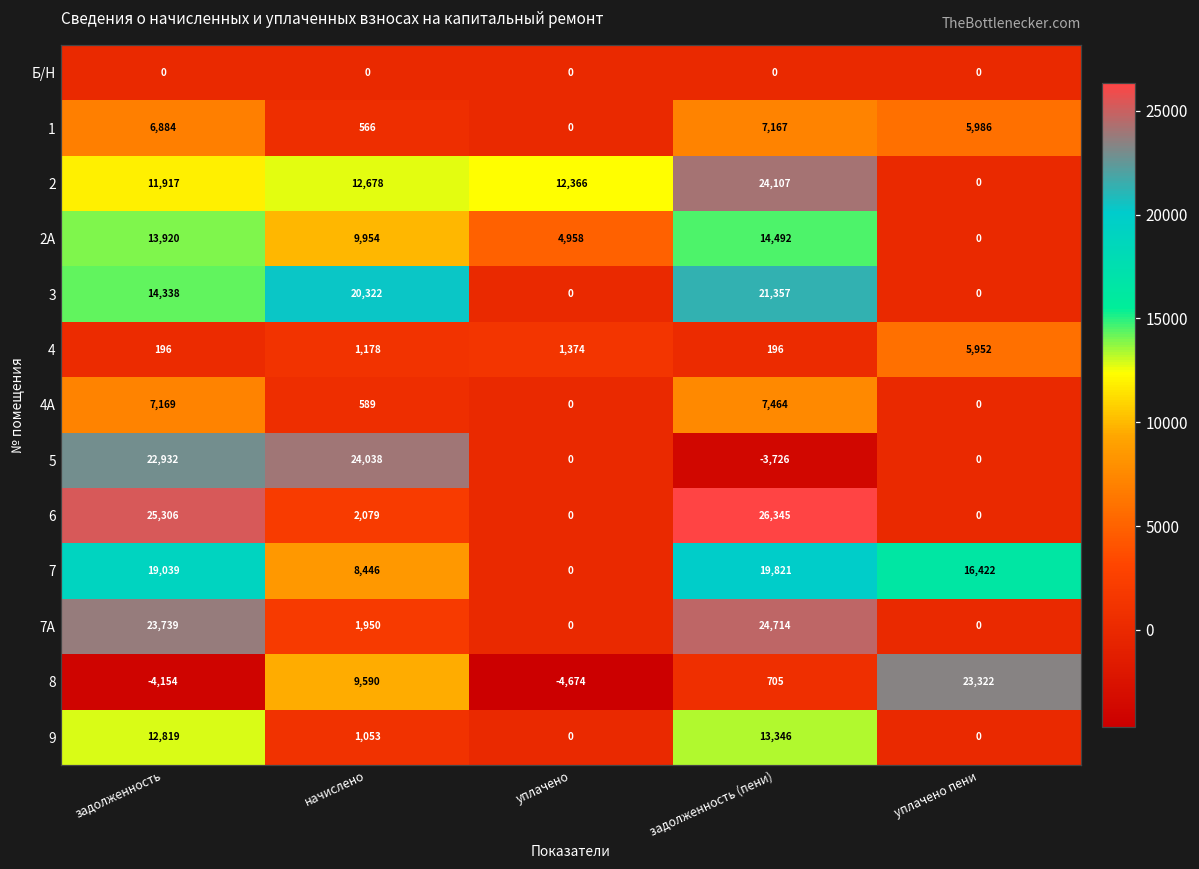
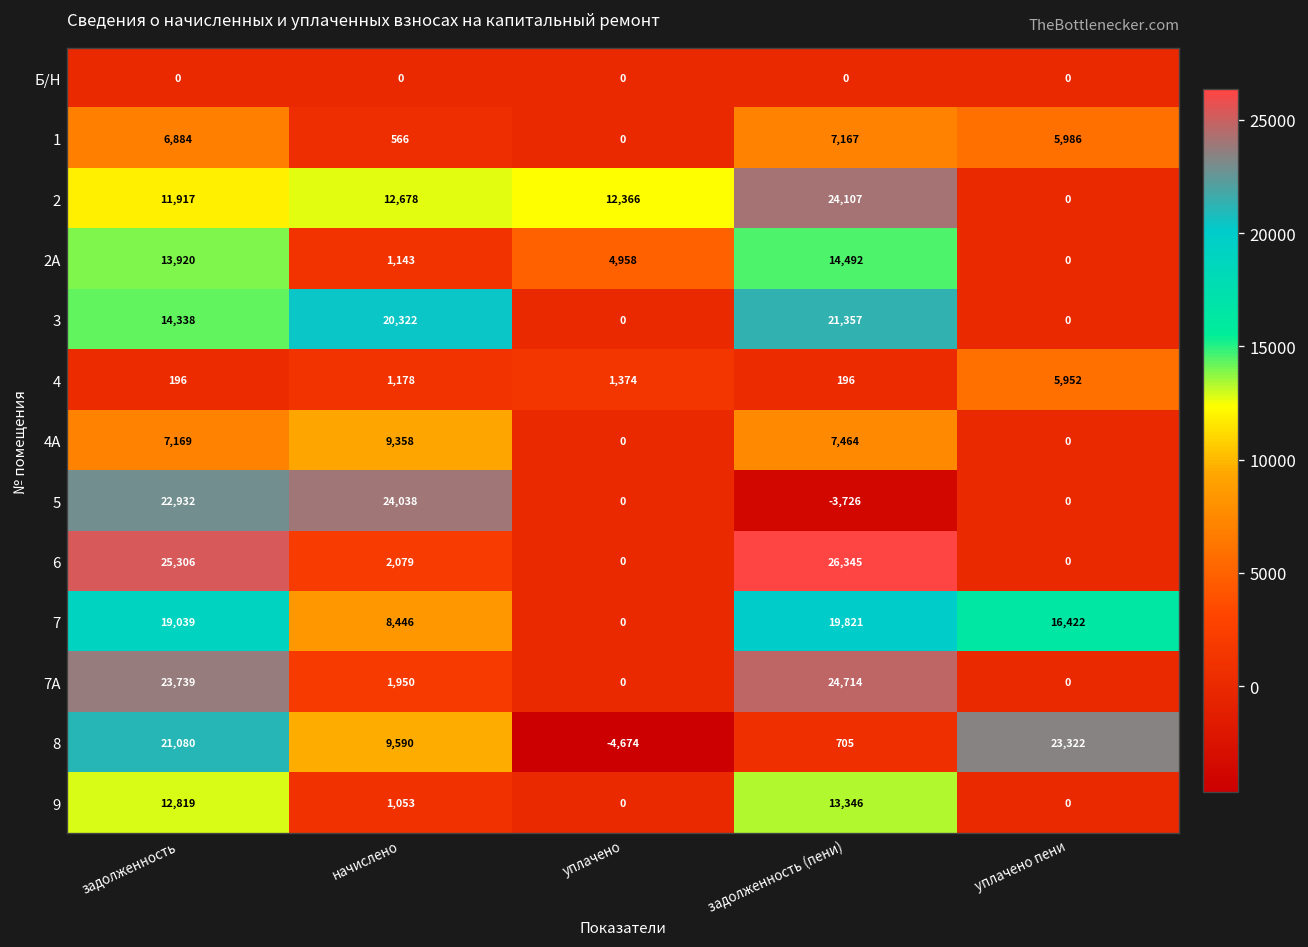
  {
    "Б/Н": {
      "задолженность": "0",
      "начислено": "0",
      "уплачено": "0",
      "задолженность (пени)": "0",
      "уплачено пени": "0"
    },
    "1": {
      "задолженность": "6,884",
      "начислено": "566",
      "уплачено": "0",
      "задолженность (пени)": "7,167",
      "уплачено пени": "5,986"
    },
    "2": {
      "задолженность": "11,917",
      "начислено": "12,678",
      "уплачено": "12,366",
      "задолженность (пени)": "24,107",
      "уплачено пени": "0"
    },
    "2А": {
      "задолженность": "13,920",
-     "начислено": "9,954",
+     "начислено": "1,143",
      "уплачено": "4,958",
      "задолженность (пени)": "14,492",
      "уплачено пени": "0"
    },
    "3": {
      "задолженность": "14,338",
      "начислено": "20,322",
      "уплачено": "0",
      "задолженность (пени)": "21,357",
      "уплачено пени": "0"
    },
    "4": {
      "задолженность": "196",
      "начислено": "1,178",
      "уплачено": "1,374",
      "задолженность (пени)": "196",
      "уплачено пени": "5,952"
    },
    "4А": {
      "задолженность": "7,169",
-     "начислено": "589",
+     "начислено": "9,358",
      "уплачено": "0",
      "задолженность (пени)": "7,464",
      "уплачено пени": "0"
    },
    "5": {
      "задолженность": "22,932",
      "начислено": "24,038",
      "уплачено": "0",
      "задолженность (пени)": "-3,726",
      "уплачено пени": "0"
    },
    "6": {
      "задолженность": "25,306",
      "начислено": "2,079",
      "уплачено": "0",
      "задолженность (пени)": "26,345",
      "уплачено пени": "0"
    },
    "7": {
      "задолженность": "19,039",
      "начислено": "8,446",
      "уплачено": "0",
      "задолженность (пени)": "19,821",
      "уплачено пени": "16,422"
    },
    "7А": {
      "задолженность": "23,739",
      "начислено": "1,950",
      "уплачено": "0",
      "задолженность (пени)": "24,714",
      "уплачено пени": "0"
    },
    "8": {
-     "задолженность": "-4,154",
+     "задолженность": "21,080",
      "начислено": "9,590",
      "уплачено": "-4,674",
      "задолженность (пени)": "705",
      "уплачено пени": "23,322"
    },
    "9": {
      "задолженность": "12,819",
      "начислено": "1,053",
      "уплачено": "0",
      "задолженность (пени)": "13,346",
      "уплачено пени": "0"
    }
  }
